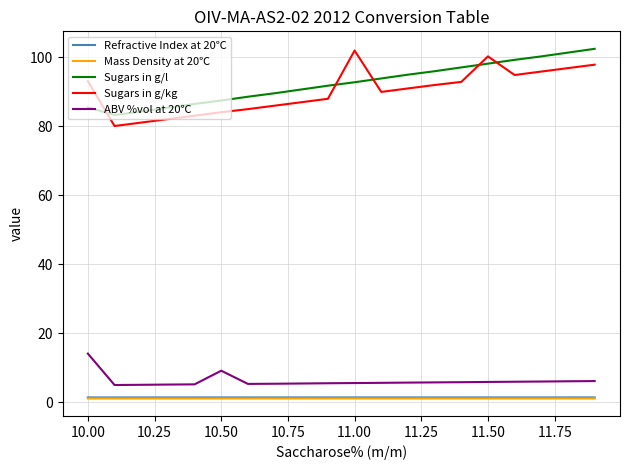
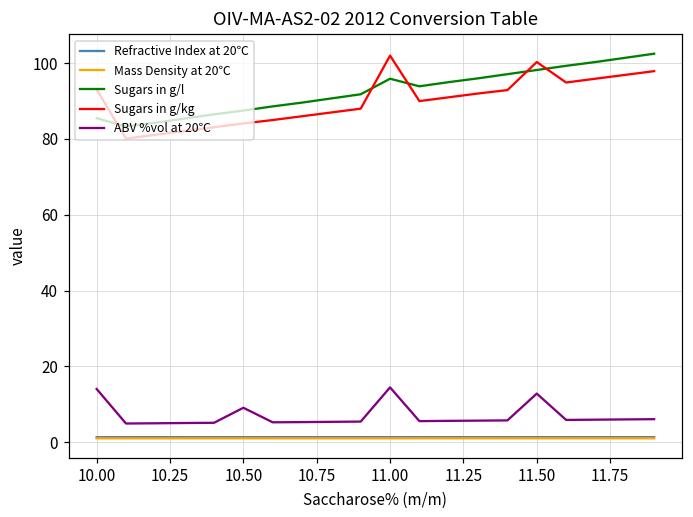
  {
    "Sugars in g/l": {
-     "11.00": 93,
+     "11.00": 96,
      "11.50": 98
    },
    "Sugars in g/kg": {
      "11.00": 102,
      "11.50": 100
    },
    "ABV %vol at 20℃": {
      "10.00": 14,
      "10.50": 9,
-     "11.00": 6,
-     "11.50": 6
+     "11.00": 14,
+     "11.50": 13
    }
  }
